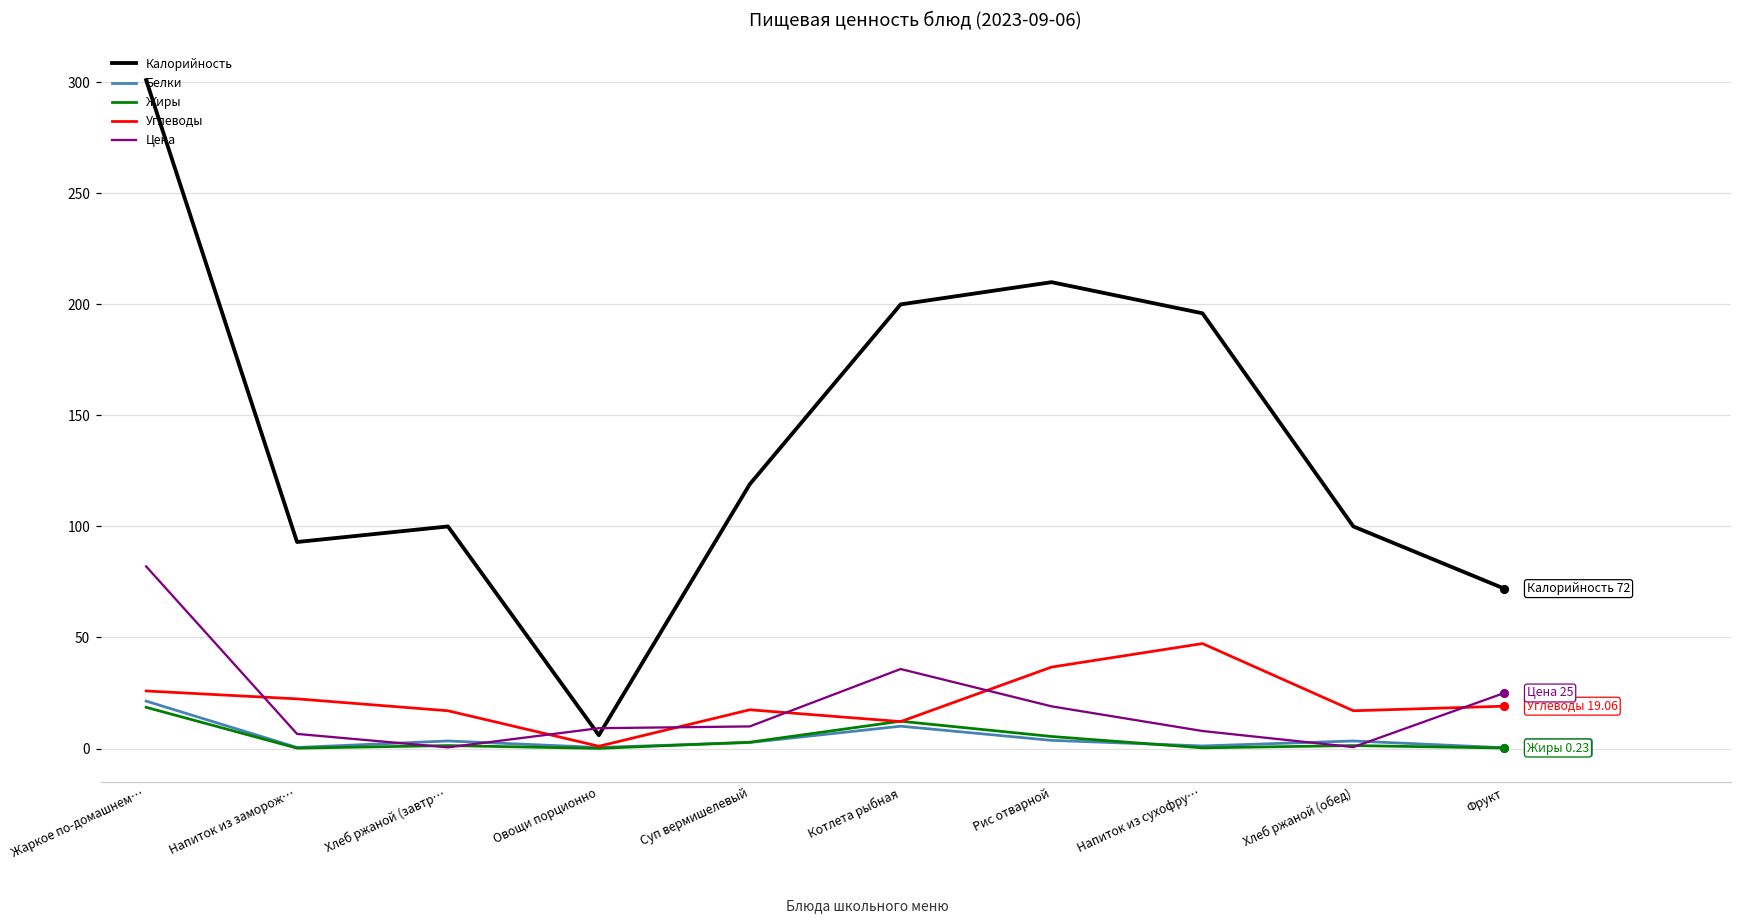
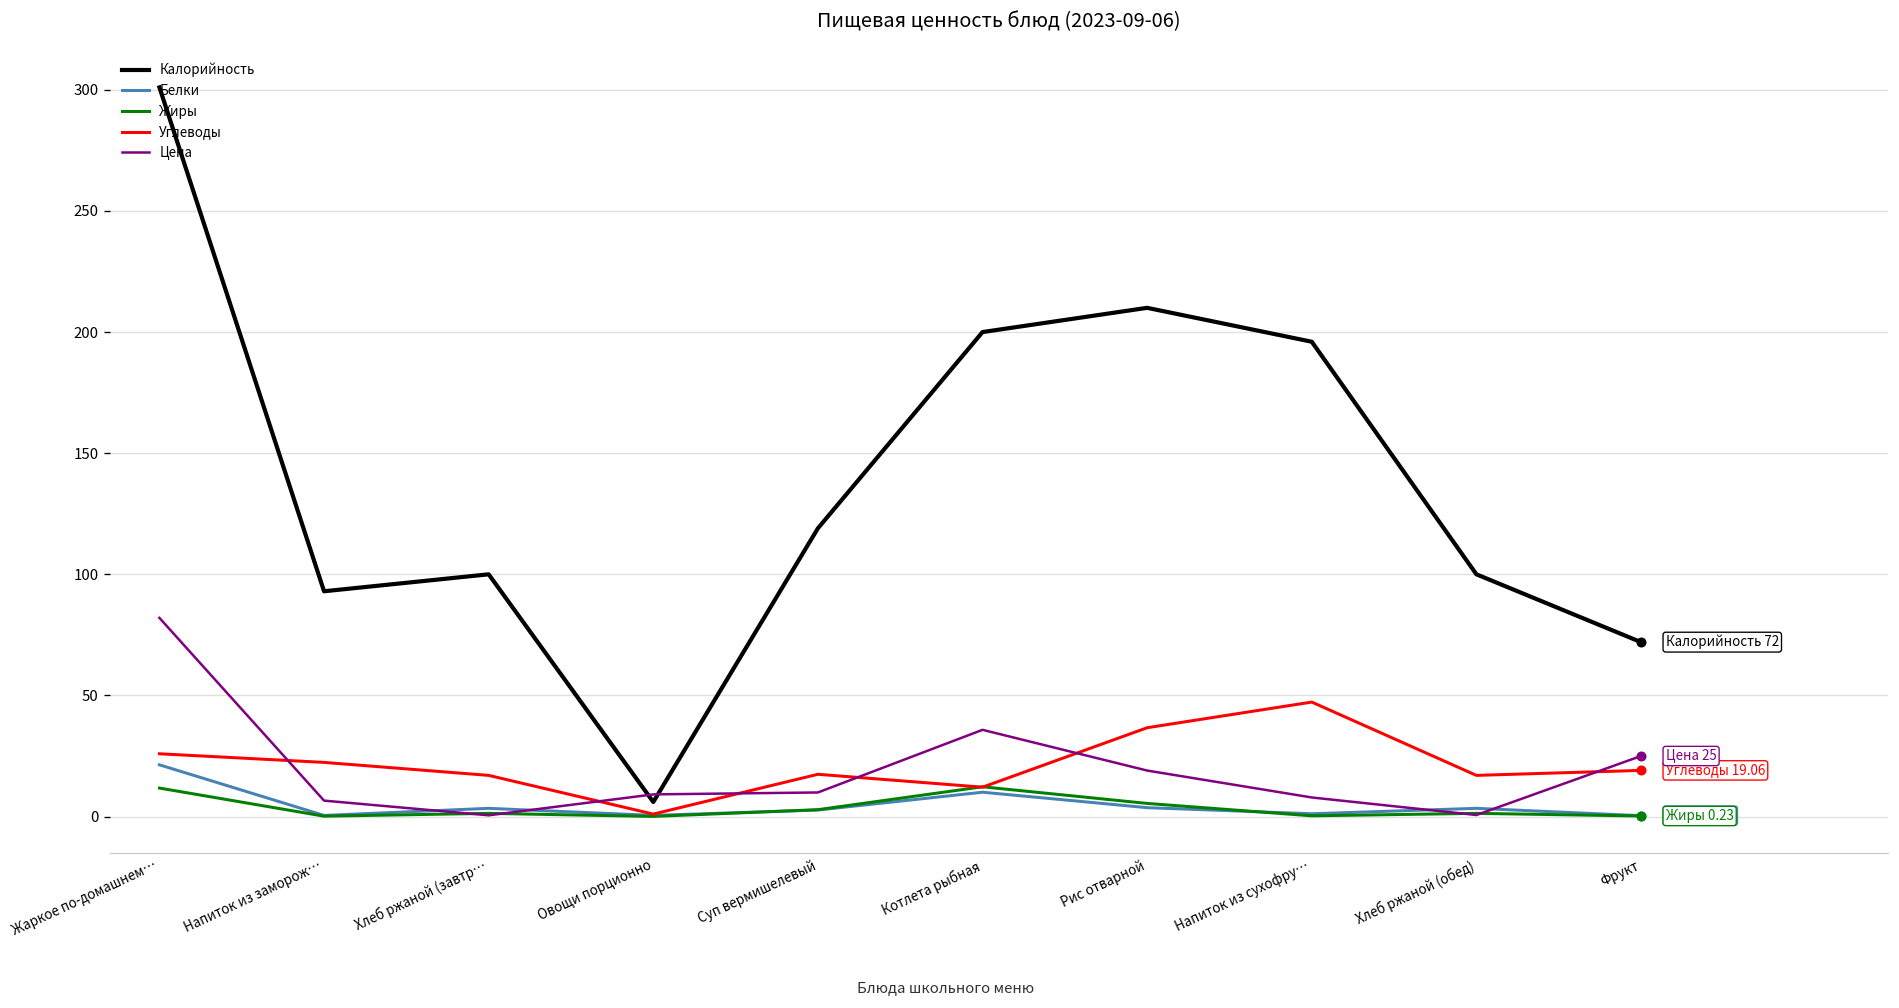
  {
    "Жиры": {
-     "Жаркое по-домашнем…": 19,
+     "Жаркое по-домашнем…": 12,
      "Рис отварной": 5
    }
  }
